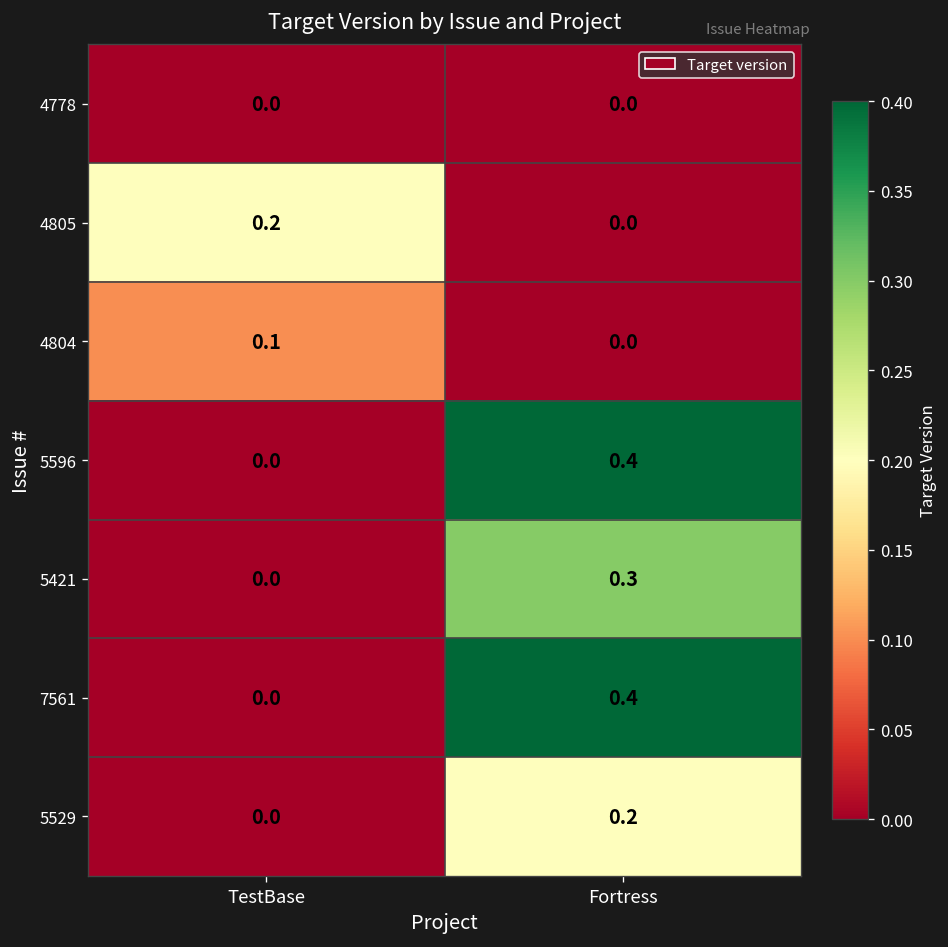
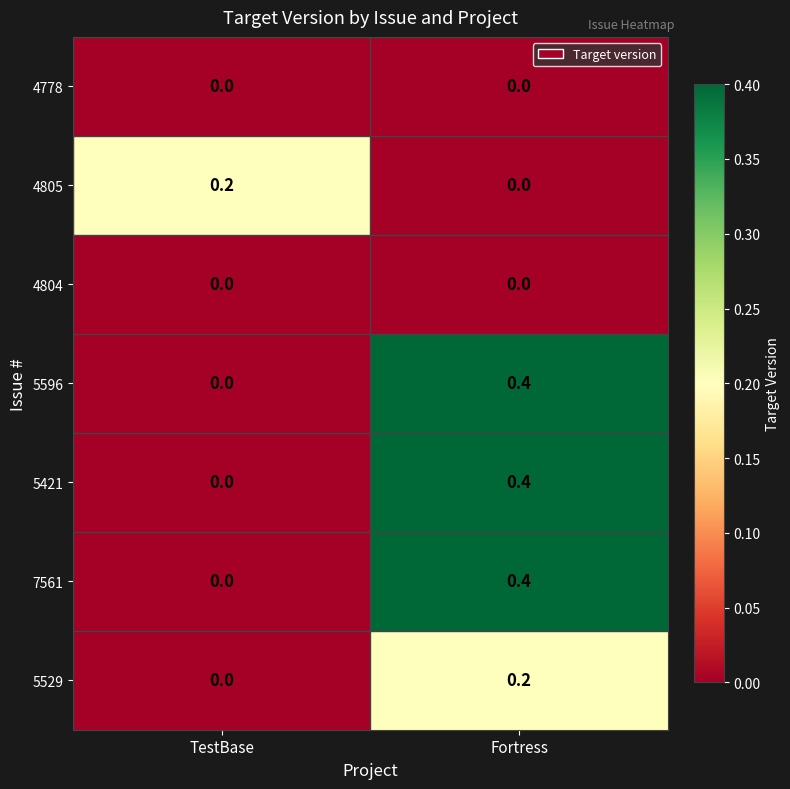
  {
    "4778": {
      "TestBase": 0.0,
      "Fortress": 0.0
    },
    "4805": {
      "TestBase": 0.2,
      "Fortress": 0.0
    },
    "4804": {
-     "TestBase": 0.1,
+     "TestBase": 0.0,
      "Fortress": 0.0
    },
    "5596": {
      "TestBase": 0.0,
      "Fortress": 0.4
    },
    "5421": {
      "TestBase": 0.0,
-     "Fortress": 0.3
+     "Fortress": 0.4
    },
    "7561": {
      "TestBase": 0.0,
      "Fortress": 0.4
    },
    "5529": {
      "TestBase": 0.0,
      "Fortress": 0.2
    }
  }
